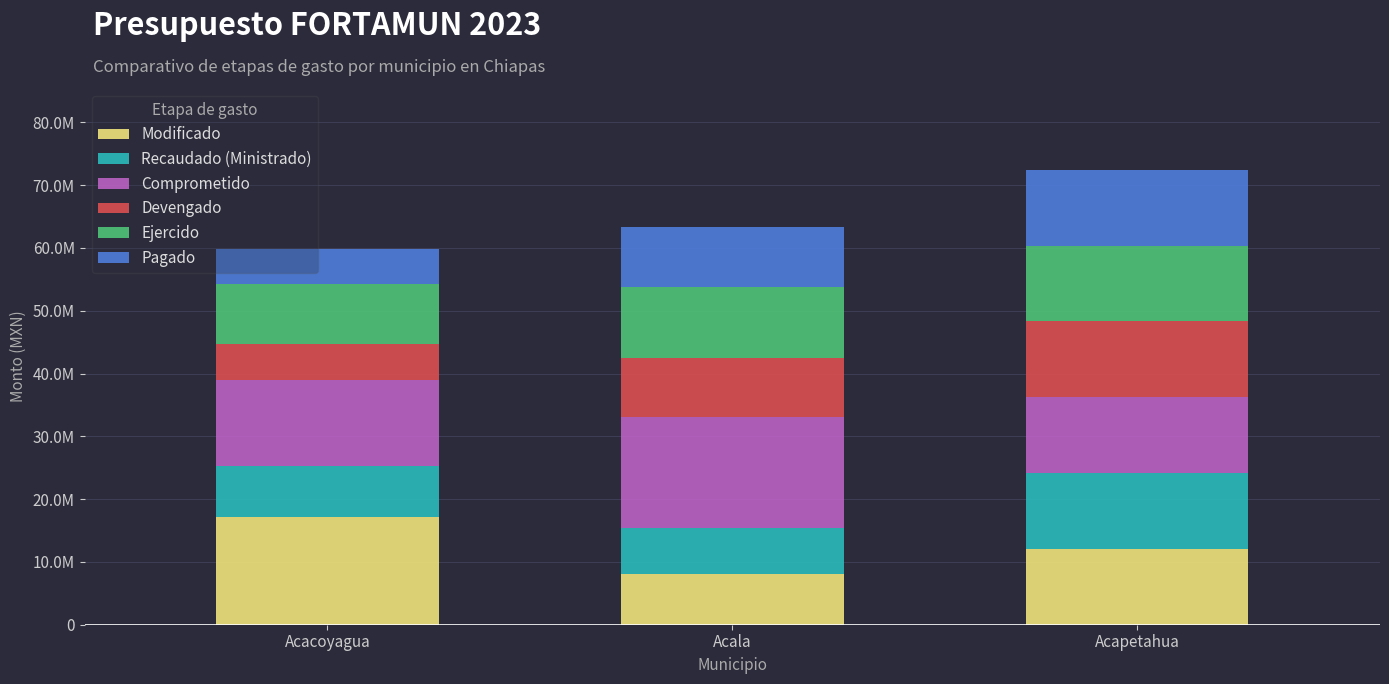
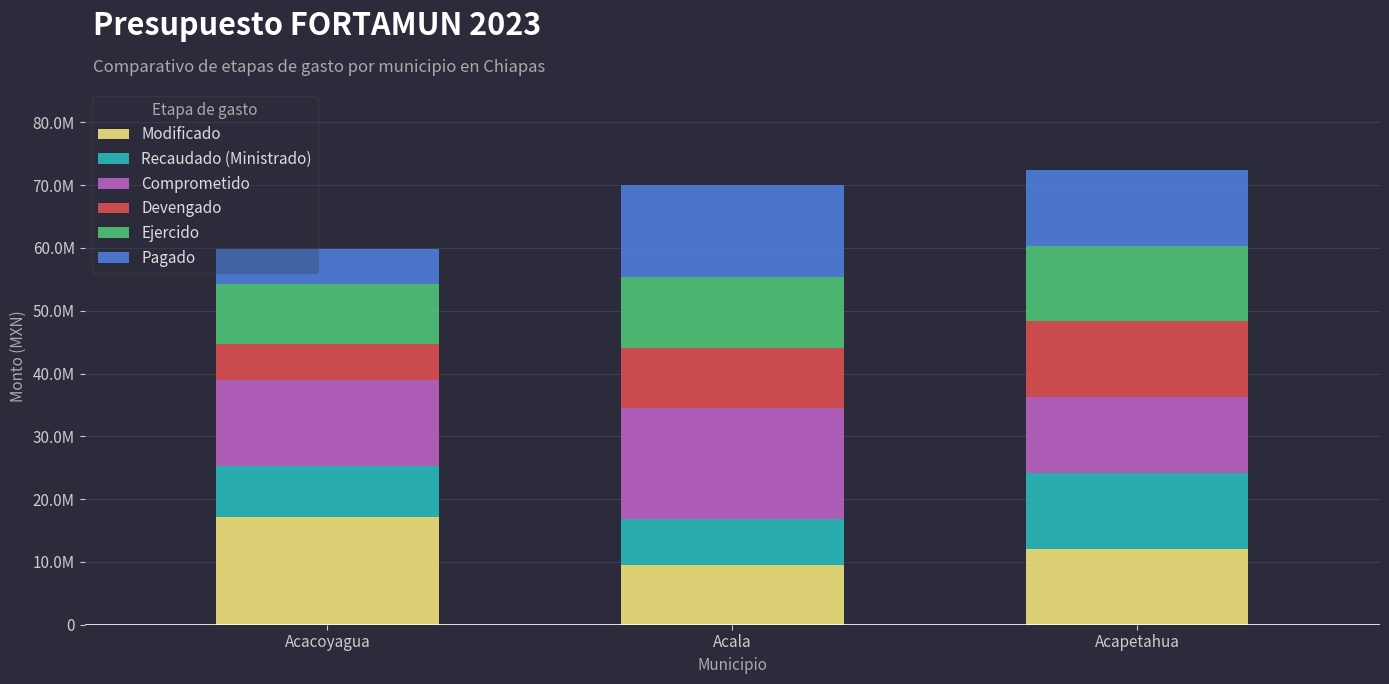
  {
    "Modificado": {
      "Acacoyagua": 17000000,
-     "Acala": 8000000,
+     "Acala": 10000000,
      "Acapetahua": 12000000
    },
    "Recaudado (Ministrado)": {
      "Acacoyagua": 8000000,
      "Acala": 7000000,
      "Acapetahua": 12000000
    },
    "Comprometido": {
      "Acacoyagua": 14000000,
      "Acala": 18000000,
      "Acapetahua": 12000000
    },
    "Devengado": {
      "Acacoyagua": 6000000,
      "Acala": 10000000,
      "Acapetahua": 12000000
    },
    "Ejercido": {
      "Acacoyagua": 9000000,
      "Acala": 11000000,
      "Acapetahua": 12000000
    },
    "Pagado": {
      "Acacoyagua": 6000000,
-     "Acala": 10000000,
+     "Acala": 15000000,
      "Acapetahua": 12000000
    }
  }
